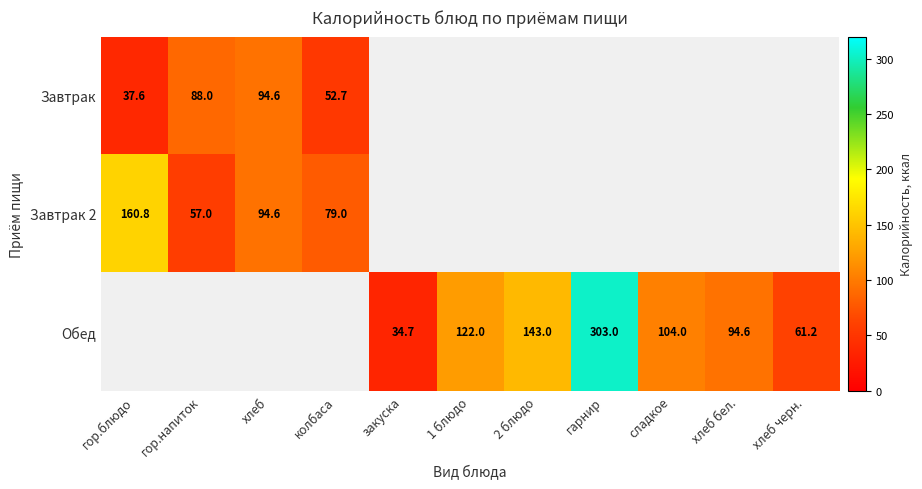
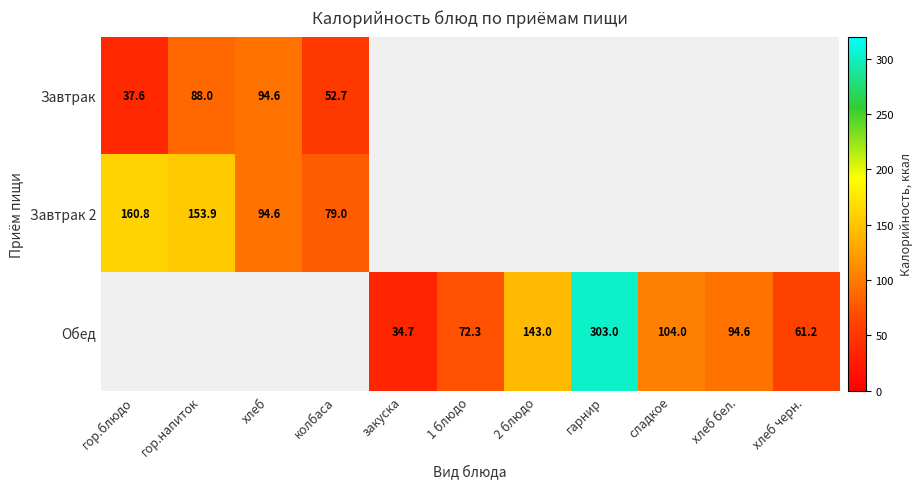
  {
    "Завтрак": {
      "гор.блюдо": 37.6,
      "гор.напиток": 88.0,
      "хлеб": 94.6,
      "колбаса": 52.7
    },
    "Завтрак 2": {
      "гор.блюдо": 160.8,
-     "гор.напиток": 57.0,
+     "гор.напиток": 153.9,
      "хлеб": 94.6,
      "колбаса": 79.0
    },
    "Обед": {
      "закуска": 34.7,
-     "1 блюдо": 122.0,
+     "1 блюдо": 72.3,
      "2 блюдо": 143.0,
      "гарнир": 303.0,
      "сладкое": 104.0,
      "хлеб бел.": 94.6,
      "хлеб черн.": 61.2
    }
  }
